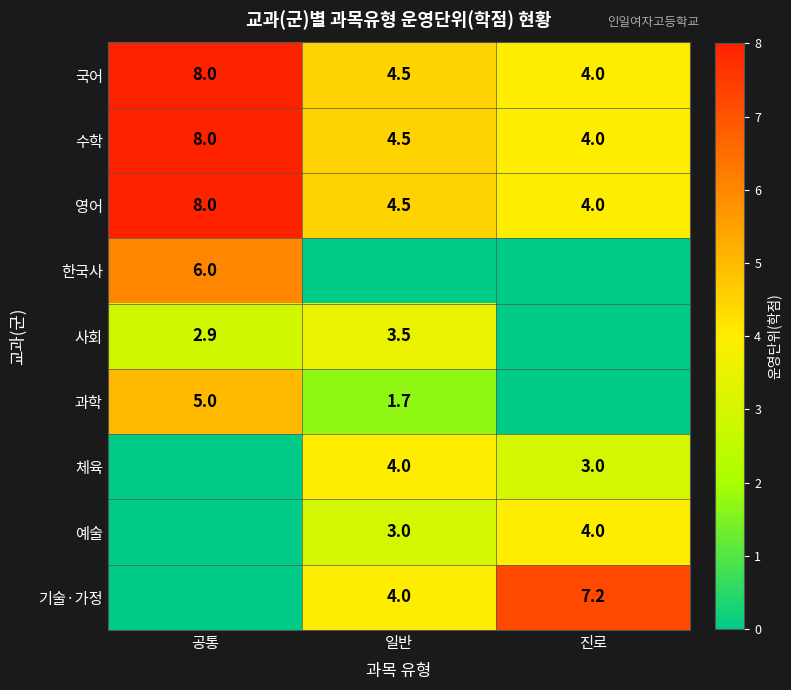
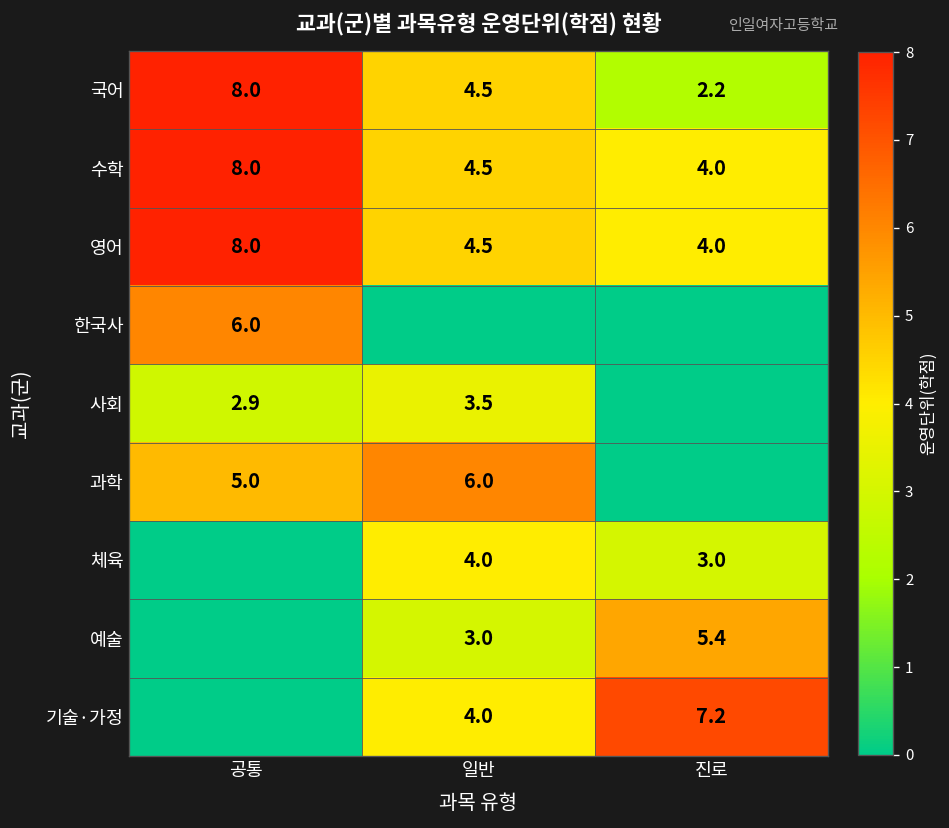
  {
    "국어": {
      "공통": 8.0,
      "일반": 4.5,
-     "진로": 4.0
+     "진로": 2.2
    },
    "수학": {
      "공통": 8.0,
      "일반": 4.5,
      "진로": 4.0
    },
    "영어": {
      "공통": 8.0,
      "일반": 4.5,
      "진로": 4.0
    },
    "한국사": {
      "공통": 6.0
    },
    "사회": {
      "공통": 2.9,
      "일반": 3.5
    },
    "과학": {
      "공통": 5.0,
-     "일반": 1.7
+     "일반": 6.0
    },
    "체육": {
      "일반": 4.0,
      "진로": 3.0
    },
    "예술": {
      "일반": 3.0,
-     "진로": 4.0
+     "진로": 5.4
    },
    "기술·가정": {
      "일반": 4.0,
      "진로": 7.2
    }
  }
